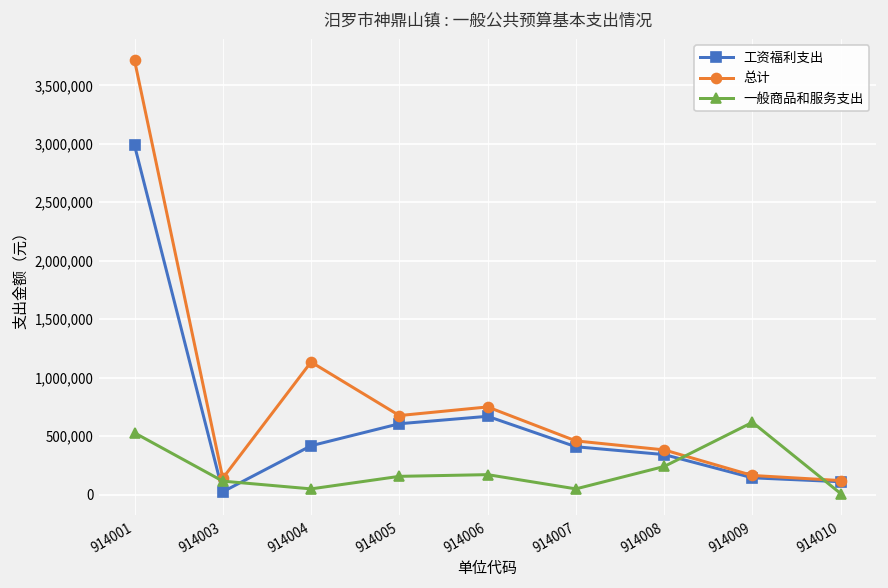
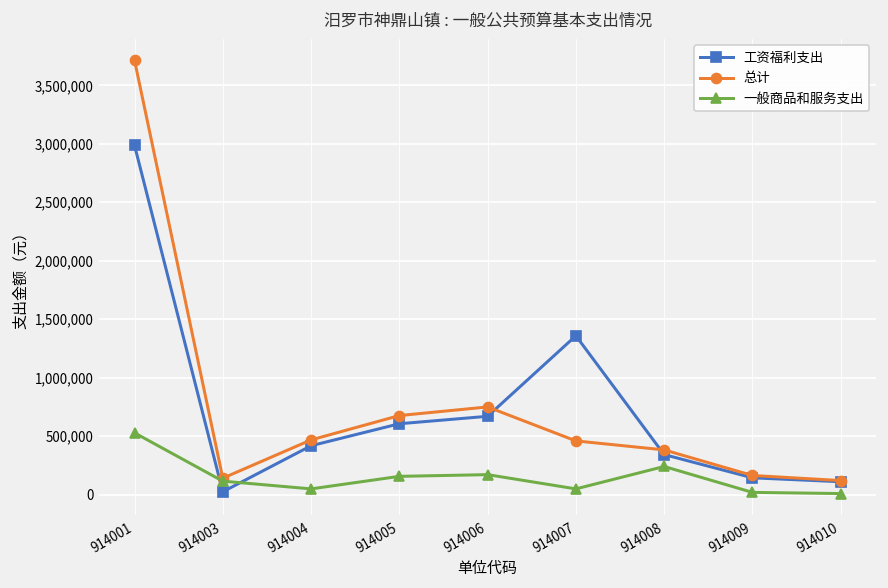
  {
    "工资福利支出": {
      "914001": "3,000,000",
      "914003": "0",
      "914004": "400,000",
      "914005": "600,000",
      "914006": "700,000",
-     "914007": "400,000",
+     "914007": "1,400,000",
      "914008": "300,000"
    },
    "总计": {
      "914001": "3,700,000",
-     "914004": "1,100,000",
+     "914004": "500,000",
      "914005": "700,000",
      "914006": "800,000",
      "914007": "500,000",
      "914008": "400,000"
    },
    "一般商品和服务支出": {
      "914001": "500,000",
      "914004": "100,000",
      "914005": "200,000",
      "914006": "200,000",
      "914007": "100,000",
      "914008": "200,000",
-     "914009": "600,000",
+     "914009": "0",
      "914010": "0"
    }
  }
